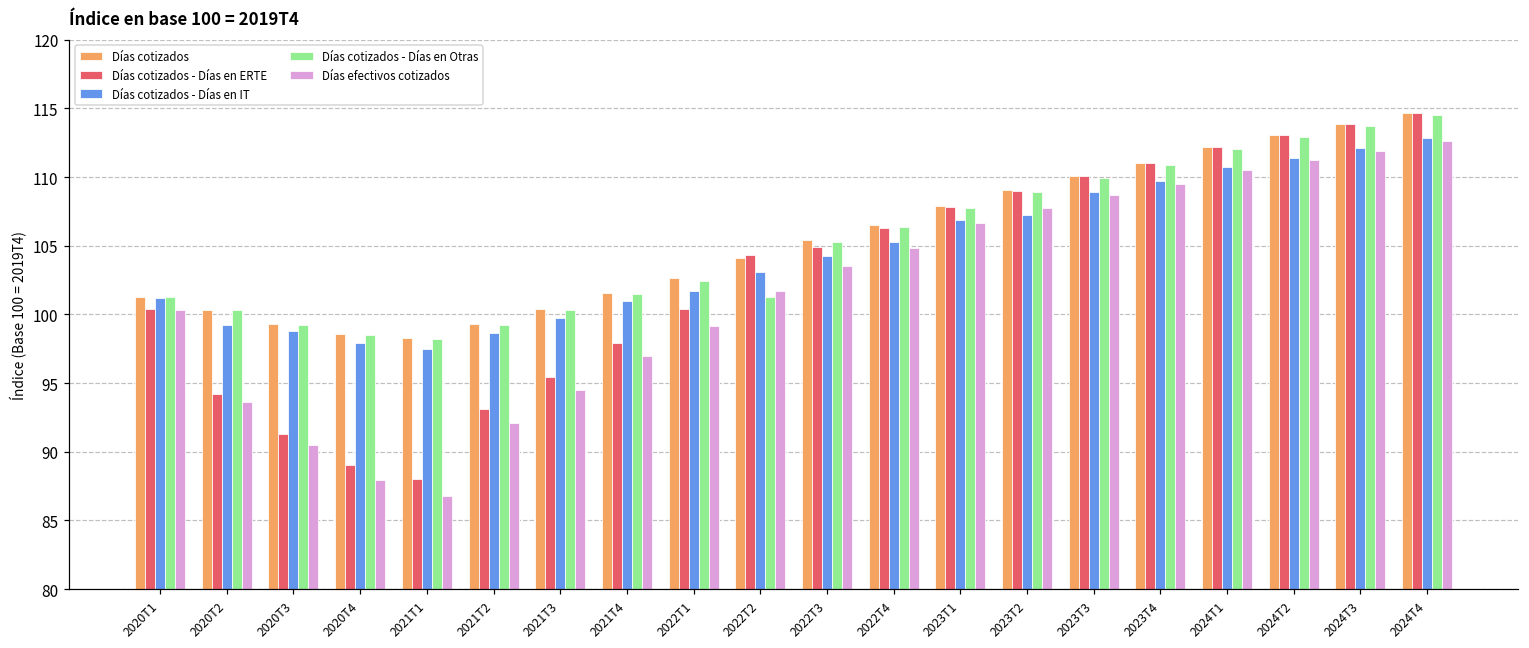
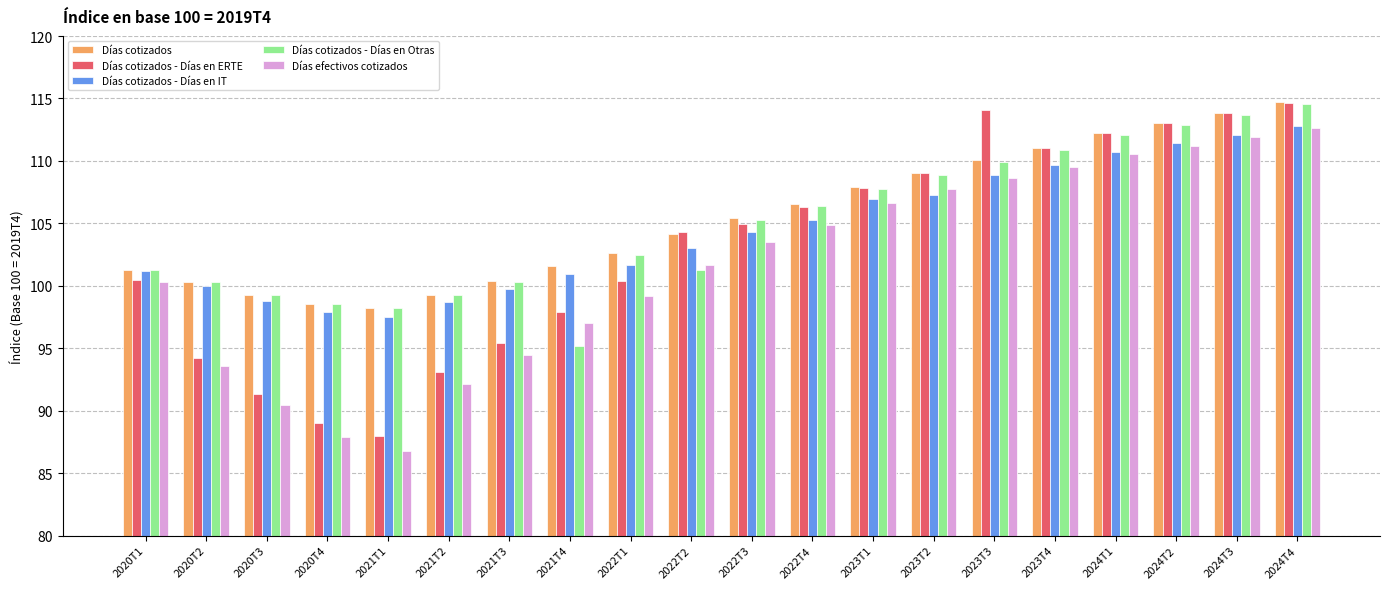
  {
    "Días cotizados": {
      "2020T1": 101.3,
      "2020T2": 100.3,
      "2020T3": 99.3,
      "2020T4": 98.6,
      "2021T1": 98.3,
      "2021T2": 99.3,
      "2021T3": 100.4,
      "2021T4": 101.6,
      "2022T1": 102.6,
      "2022T2": 104.1,
      "2022T3": 105.4,
      "2022T4": 106.5,
      "2023T1": 107.9,
      "2023T2": 109.1,
      "2023T3": 110.1,
      "2023T4": 111.0,
      "2024T1": 112.2,
      "2024T2": 113.1,
      "2024T3": 113.9,
      "2024T4": 114.7
    },
    "Días cotizados - Días en ERTE": {
      "2020T1": 100.4,
      "2020T2": 94.2,
      "2020T3": 91.3,
      "2020T4": 89.1,
      "2021T1": 88.0,
      "2021T2": 93.1,
      "2021T3": 95.4,
      "2021T4": 97.9,
      "2022T1": 100.4,
      "2022T2": 104.3,
      "2022T3": 104.9,
      "2022T4": 106.3,
      "2023T1": 107.8,
      "2023T2": 109.0,
-     "2023T3": 110.1,
+     "2023T3": 114.1,
      "2023T4": 111.0,
      "2024T1": 112.2,
      "2024T2": 113.1,
      "2024T3": 113.9,
      "2024T4": 114.7
    },
    "Días cotizados - Días en IT": {
      "2020T1": 101.2,
-     "2020T2": 99.2,
+     "2020T2": 100.0,
      "2020T3": 98.8,
      "2020T4": 97.9,
      "2021T1": 97.5,
      "2021T2": 98.7,
      "2021T3": 99.8,
      "2021T4": 101.0,
      "2022T1": 101.7,
      "2022T2": 103.1,
      "2022T3": 104.3,
      "2022T4": 105.3,
      "2023T1": 106.9,
      "2023T2": 107.3,
      "2023T3": 108.9,
      "2023T4": 109.7,
      "2024T1": 110.7,
      "2024T2": 111.4,
      "2024T3": 112.1,
      "2024T4": 112.8
    },
    "Días cotizados - Días en Otras": {
      "2020T1": 101.3,
      "2020T2": 100.3,
      "2020T3": 99.3,
      "2020T4": 98.5,
      "2021T1": 98.2,
      "2021T2": 99.2,
      "2021T3": 100.3,
-     "2021T4": 101.5,
+     "2021T4": 95.2,
      "2022T1": 102.5,
      "2022T2": 101.3,
      "2022T3": 105.3,
      "2022T4": 106.4,
      "2023T1": 107.8,
      "2023T2": 108.9,
      "2023T3": 109.9,
      "2023T4": 110.9,
      "2024T1": 112.1,
      "2024T2": 112.9,
      "2024T3": 113.7,
      "2024T4": 114.5
    },
    "Días efectivos cotizados": {
      "2020T1": 100.3,
      "2020T2": 93.6,
      "2020T3": 90.5,
      "2020T4": 87.9,
      "2021T1": 86.8,
      "2021T2": 92.1,
      "2021T3": 94.5,
      "2021T4": 97.0,
      "2022T1": 99.2,
      "2022T2": 101.7,
      "2022T3": 103.5,
      "2022T4": 104.8,
      "2023T1": 106.6,
      "2023T2": 107.7,
      "2023T3": 108.7,
      "2023T4": 109.5,
      "2024T1": 110.6,
      "2024T2": 111.2,
      "2024T3": 111.9,
      "2024T4": 112.6
    }
  }
